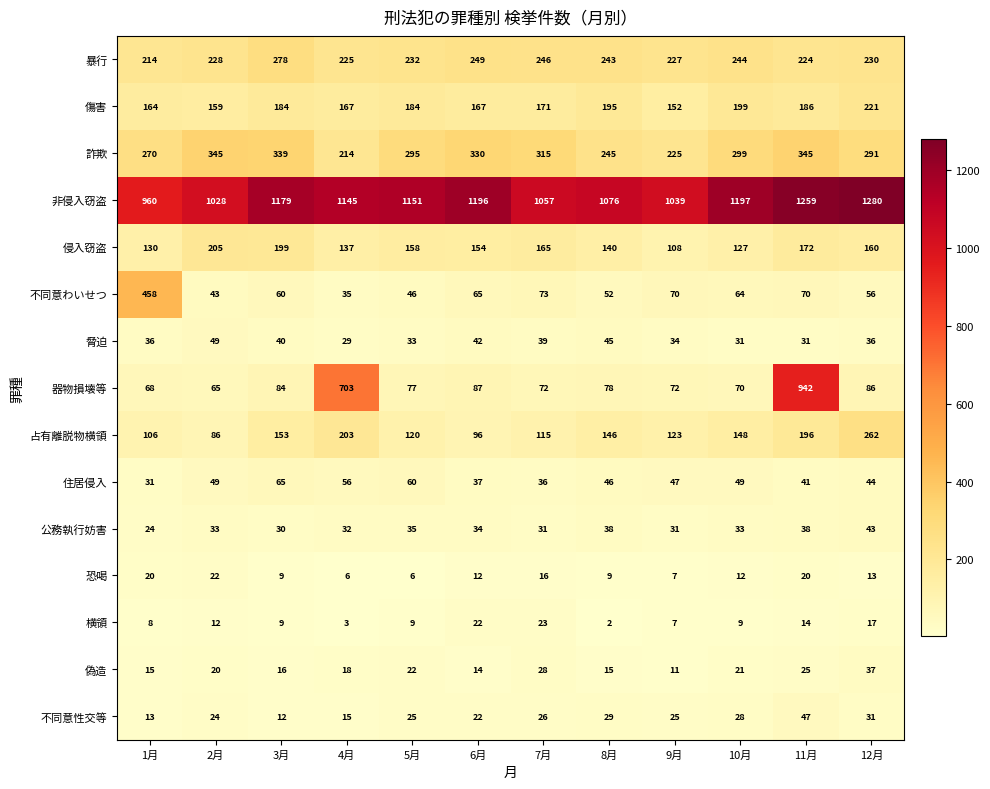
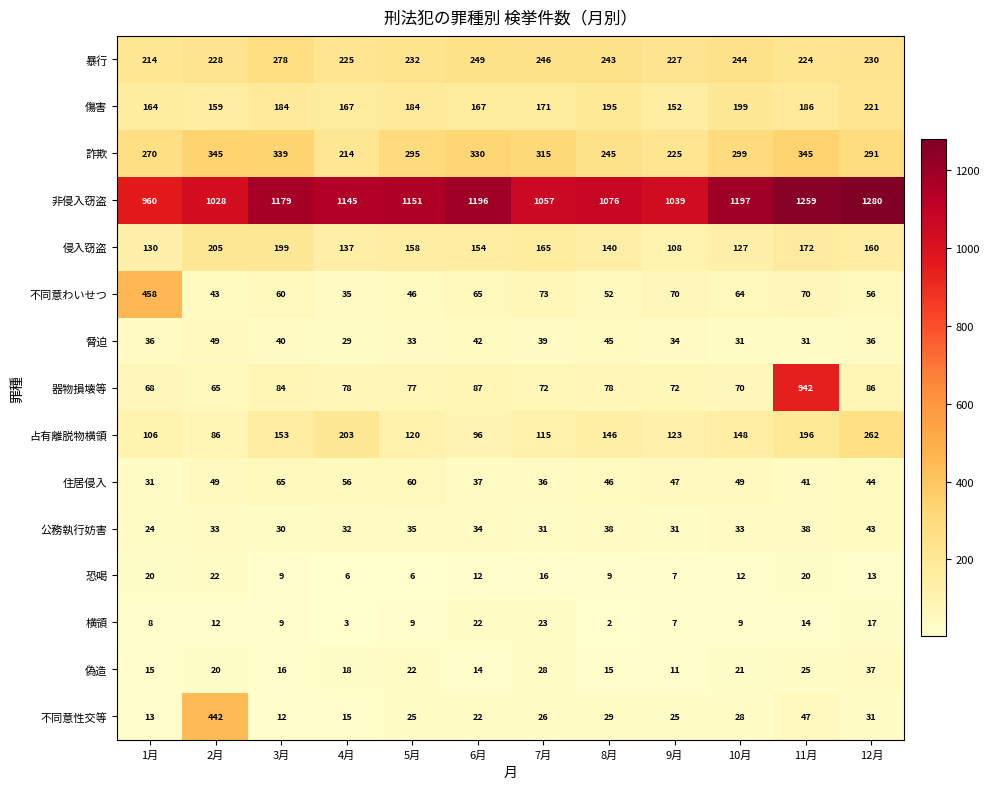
  {
    "暴行": {
      "1月": 214,
      "2月": 228,
      "3月": 278,
      "4月": 225,
      "5月": 232,
      "6月": 249,
      "7月": 246,
      "8月": 243,
      "9月": 227,
      "10月": 244,
      "11月": 224,
      "12月": 230
    },
    "傷害": {
      "1月": 164,
      "2月": 159,
      "3月": 184,
      "4月": 167,
      "5月": 184,
      "6月": 167,
      "7月": 171,
      "8月": 195,
      "9月": 152,
      "10月": 199,
      "11月": 186,
      "12月": 221
    },
    "詐欺": {
      "1月": 270,
      "2月": 345,
      "3月": 339,
      "4月": 214,
      "5月": 295,
      "6月": 330,
      "7月": 315,
      "8月": 245,
      "9月": 225,
      "10月": 299,
      "11月": 345,
      "12月": 291
    },
    "非侵入窃盗": {
      "1月": 960,
      "2月": 1028,
      "3月": 1179,
      "4月": 1145,
      "5月": 1151,
      "6月": 1196,
      "7月": 1057,
      "8月": 1076,
      "9月": 1039,
      "10月": 1197,
      "11月": 1259,
      "12月": 1280
    },
    "侵入窃盗": {
      "1月": 130,
      "2月": 205,
      "3月": 199,
      "4月": 137,
      "5月": 158,
      "6月": 154,
      "7月": 165,
      "8月": 140,
      "9月": 108,
      "10月": 127,
      "11月": 172,
      "12月": 160
    },
    "不同意わいせつ": {
      "1月": 458,
      "2月": 43,
      "3月": 60,
      "4月": 35,
      "5月": 46,
      "6月": 65,
      "7月": 73,
      "8月": 52,
      "9月": 70,
      "10月": 64,
      "11月": 70,
      "12月": 56
    },
    "脅迫": {
      "1月": 36,
      "2月": 49,
      "3月": 40,
      "4月": 29,
      "5月": 33,
      "6月": 42,
      "7月": 39,
      "8月": 45,
      "9月": 34,
      "10月": 31,
      "11月": 31,
      "12月": 36
    },
    "器物損壊等": {
      "1月": 68,
      "2月": 65,
      "3月": 84,
-     "4月": 703,
+     "4月": 78,
      "5月": 77,
      "6月": 87,
      "7月": 72,
      "8月": 78,
      "9月": 72,
      "10月": 70,
      "11月": 942,
      "12月": 86
    },
    "占有離脱物横領": {
      "1月": 106,
      "2月": 86,
      "3月": 153,
      "4月": 203,
      "5月": 120,
      "6月": 96,
      "7月": 115,
      "8月": 146,
      "9月": 123,
      "10月": 148,
      "11月": 196,
      "12月": 262
    },
    "住居侵入": {
      "1月": 31,
      "2月": 49,
      "3月": 65,
      "4月": 56,
      "5月": 60,
      "6月": 37,
      "7月": 36,
      "8月": 46,
      "9月": 47,
      "10月": 49,
      "11月": 41,
      "12月": 44
    },
    "公務執行妨害": {
      "1月": 24,
      "2月": 33,
      "3月": 30,
      "4月": 32,
      "5月": 35,
      "6月": 34,
      "7月": 31,
      "8月": 38,
      "9月": 31,
      "10月": 33,
      "11月": 38,
      "12月": 43
    },
    "恐喝": {
      "1月": 20,
      "2月": 22,
      "3月": 9,
      "4月": 6,
      "5月": 6,
      "6月": 12,
      "7月": 16,
      "8月": 9,
      "9月": 7,
      "10月": 12,
      "11月": 20,
      "12月": 13
    },
    "横領": {
      "1月": 8,
      "2月": 12,
      "3月": 9,
      "4月": 3,
      "5月": 9,
      "6月": 22,
      "7月": 23,
      "8月": 2,
      "9月": 7,
      "10月": 9,
      "11月": 14,
      "12月": 17
    },
    "偽造": {
      "1月": 15,
      "2月": 20,
      "3月": 16,
      "4月": 18,
      "5月": 22,
      "6月": 14,
      "7月": 28,
      "8月": 15,
      "9月": 11,
      "10月": 21,
      "11月": 25,
      "12月": 37
    },
    "不同意性交等": {
      "1月": 13,
-     "2月": 24,
+     "2月": 442,
      "3月": 12,
      "4月": 15,
      "5月": 25,
      "6月": 22,
      "7月": 26,
      "8月": 29,
      "9月": 25,
      "10月": 28,
      "11月": 47,
      "12月": 31
    }
  }
